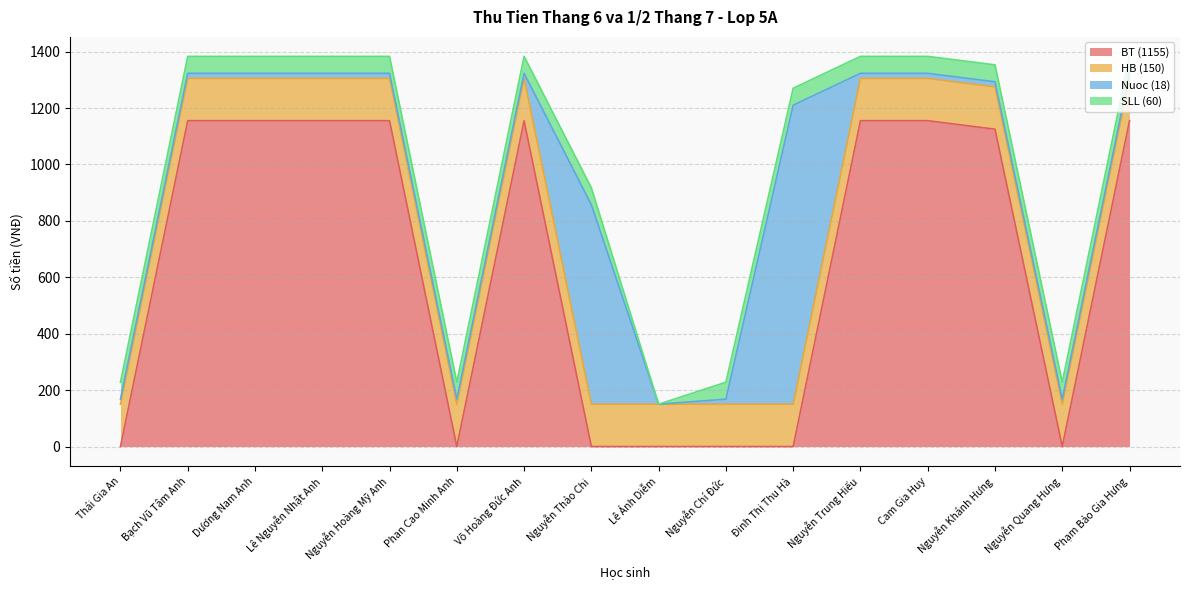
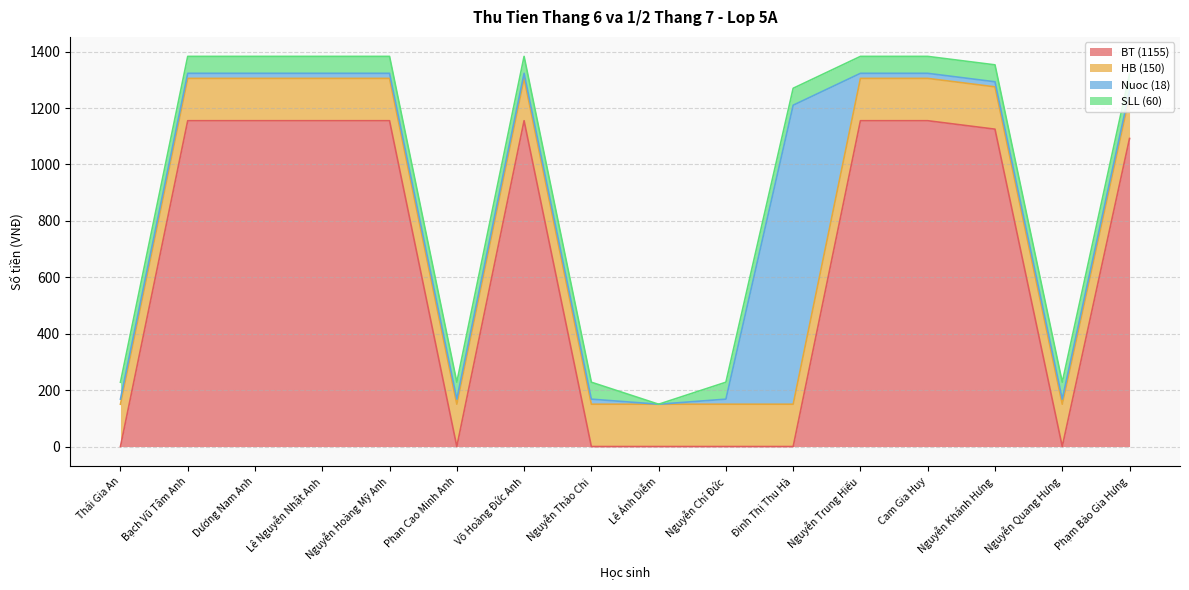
  {
    "BT (1155)": {
      "Thái Gia An": 0,
      "Bạch Vũ Tâm Anh": 1160,
      "Dương Nam Anh": 1160,
      "Lê Nguyễn Nhật Anh": 1160,
      "Nguyễn Hoàng Mỹ Anh": 1160,
      "Phan Cao Minh Anh": 0,
      "Võ Hoàng Đức Anh": 1160,
      "Nguyễn Thảo Chi": 0,
      "Lê Ánh Diễm": 0,
      "Nguyễn Chí Đức": 0,
      "Đinh Thị Thu Hà": 0,
      "Nguyễn Trung Hiếu": 1160,
      "Cam Gia Huy": 1160,
      "Nguyễn Khánh Hưng": 1130,
      "Nguyễn Quang Hưng": 0,
-     "Phạm Bảo Gia Hưng": 1160
+     "Phạm Bảo Gia Hưng": 1090
    },
    "HB (150)": {
      "Thái Gia An": 150,
      "Bạch Vũ Tâm Anh": 150,
      "Dương Nam Anh": 150,
      "Lê Nguyễn Nhật Anh": 150,
      "Nguyễn Hoàng Mỹ Anh": 150,
      "Phan Cao Minh Anh": 150,
      "Võ Hoàng Đức Anh": 150,
      "Nguyễn Thảo Chi": 150,
      "Nguyễn Chí Đức": 150,
      "Đinh Thị Thu Hà": 150,
      "Nguyễn Trung Hiếu": 150,
      "Cam Gia Huy": 150,
      "Nguyễn Khánh Hưng": 150,
      "Nguyễn Quang Hưng": 150
    },
    "Nuoc (18)": {
      "Thái Gia An": 20,
      "Bạch Vũ Tâm Anh": 20,
      "Dương Nam Anh": 20,
      "Lê Nguyễn Nhật Anh": 20,
      "Nguyễn Hoàng Mỹ Anh": 20,
      "Phan Cao Minh Anh": 20,
      "Võ Hoàng Đức Anh": 20,
-     "Nguyễn Thảo Chi": 710,
+     "Nguyễn Thảo Chi": 20,
      "Nguyễn Chí Đức": 20,
      "Đinh Thị Thu Hà": 1060,
      "Nguyễn Trung Hiếu": 20,
      "Cam Gia Huy": 20,
      "Nguyễn Khánh Hưng": 20,
      "Nguyễn Quang Hưng": 20
    },
    "SLL (60)": {
      "Thái Gia An": 60,
      "Bạch Vũ Tâm Anh": 60,
      "Dương Nam Anh": 60,
      "Lê Nguyễn Nhật Anh": 60,
      "Nguyễn Hoàng Mỹ Anh": 60,
      "Phan Cao Minh Anh": 60,
      "Võ Hoàng Đức Anh": 60,
      "Nguyễn Thảo Chi": 60,
      "Nguyễn Chí Đức": 60,
      "Đinh Thị Thu Hà": 60,
      "Nguyễn Trung Hiếu": 60,
      "Cam Gia Huy": 60,
      "Nguyễn Khánh Hưng": 60,
      "Nguyễn Quang Hưng": 60
    }
  }
